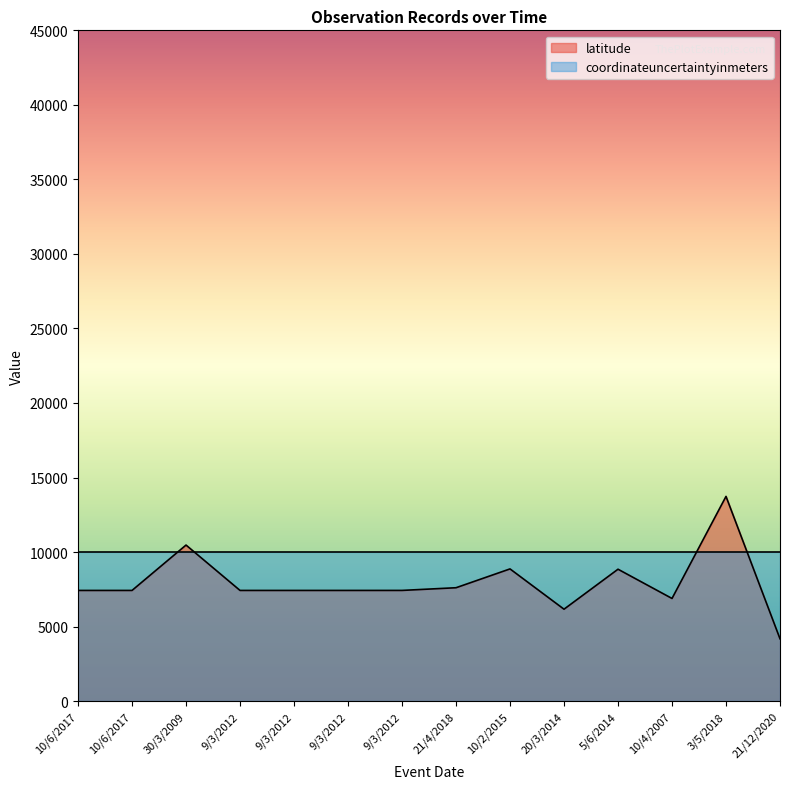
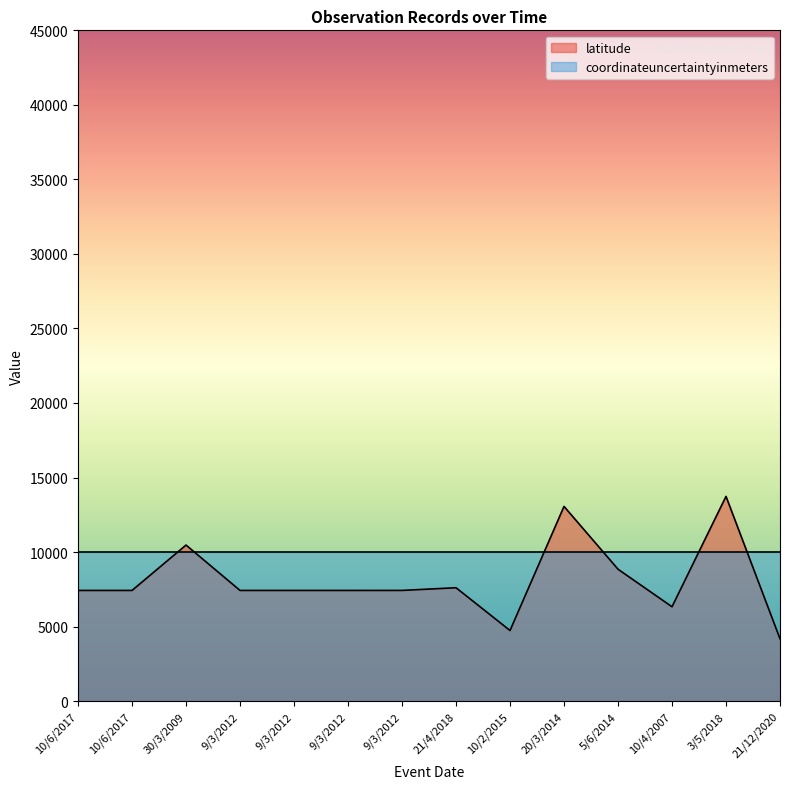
  {
    "latitude": {
      "30/3/2009": 10500,
      "21/4/2018": 7600,
-     "10/2/2015": 8900,
-     "20/3/2014": 6200,
+     "10/2/2015": 4700,
+     "20/3/2014": 13100,
      "5/6/2014": 8800,
-     "10/4/2007": 6900,
+     "10/4/2007": 6300,
      "3/5/2018": 13700,
      "21/12/2020": 4200
    },
    "coordinateuncertaintyinmeters": {
      "30/3/2009": 10000,
      "21/4/2018": 10000,
      "10/2/2015": 10000,
      "20/3/2014": 10000,
      "5/6/2014": 10000,
      "10/4/2007": 10000,
      "3/5/2018": 10000,
      "21/12/2020": 10000
    }
  }
